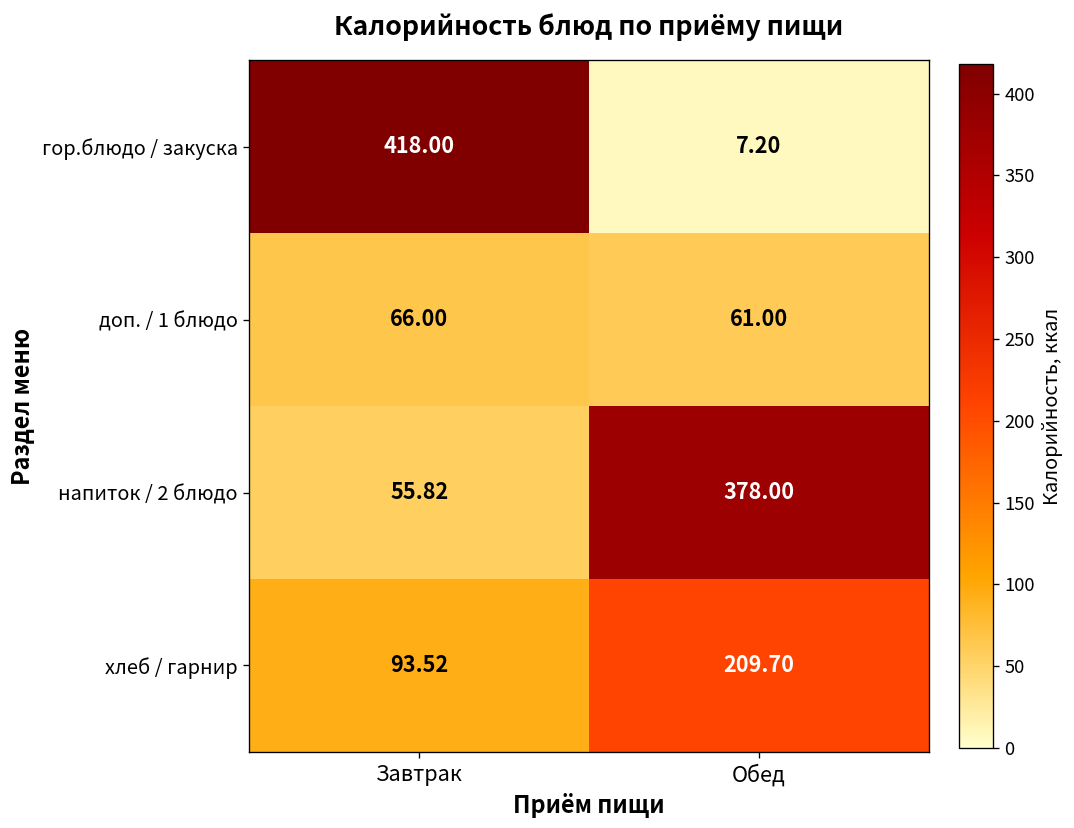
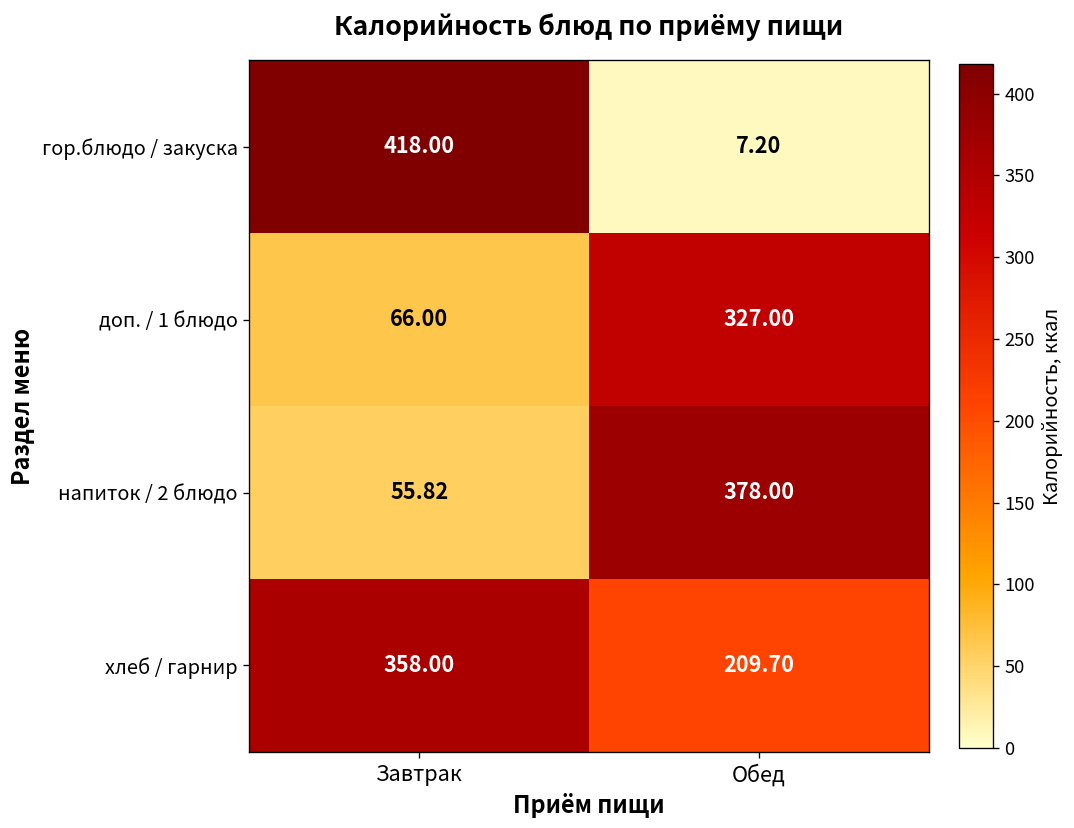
  {
    "гор.блюдо / закуска": {
      "Завтрак": 418.00,
      "Обед": 7.20
    },
    "доп. / 1 блюдо": {
      "Завтрак": 66.00,
-     "Обед": 61.00
+     "Обед": 327.00
    },
    "напиток / 2 блюдо": {
      "Завтрак": 55.82,
      "Обед": 378.00
    },
    "хлеб / гарнир": {
-     "Завтрак": 93.52,
+     "Завтрак": 358.00,
      "Обед": 209.70
    }
  }
